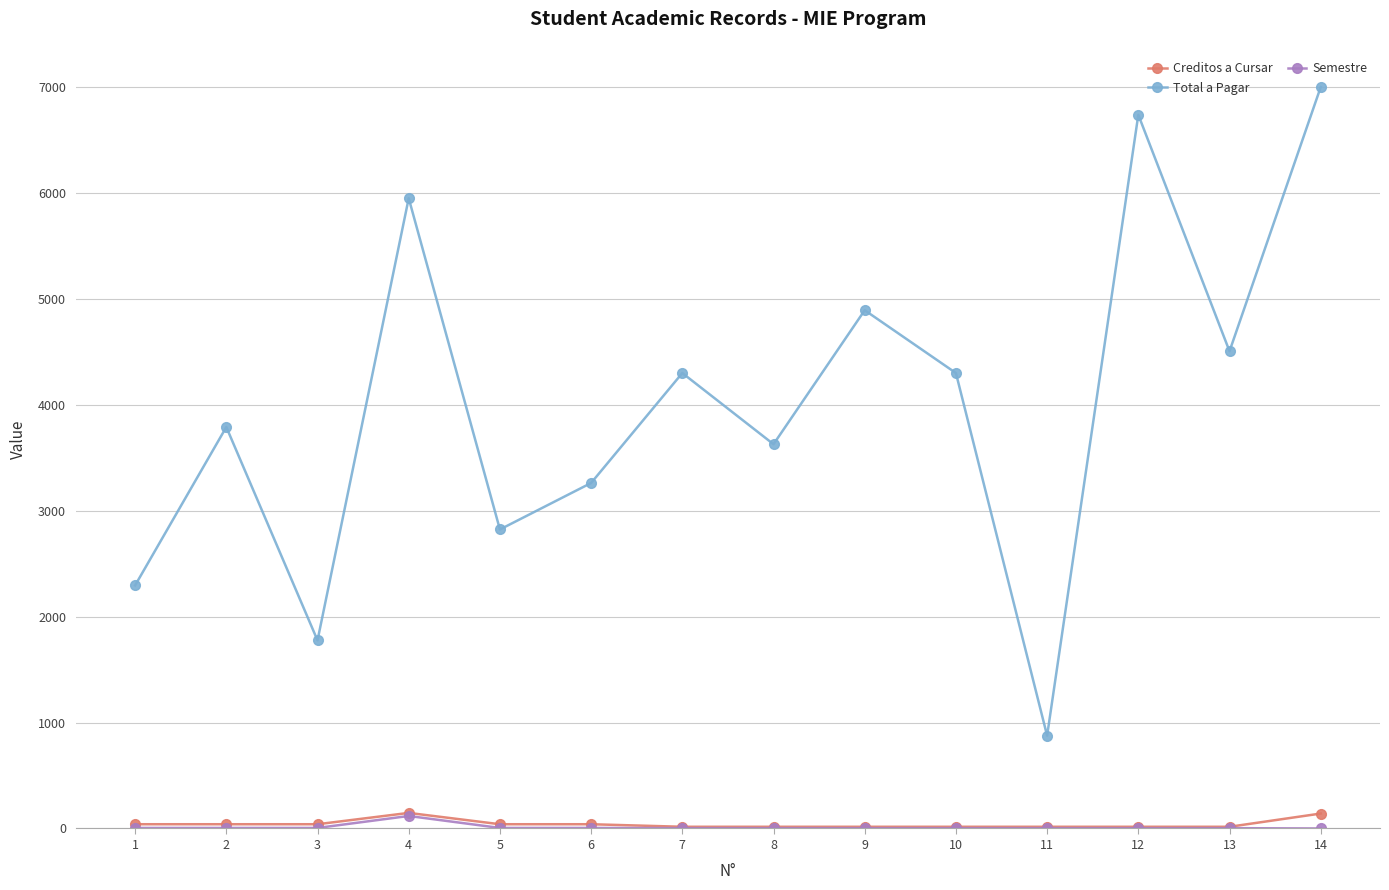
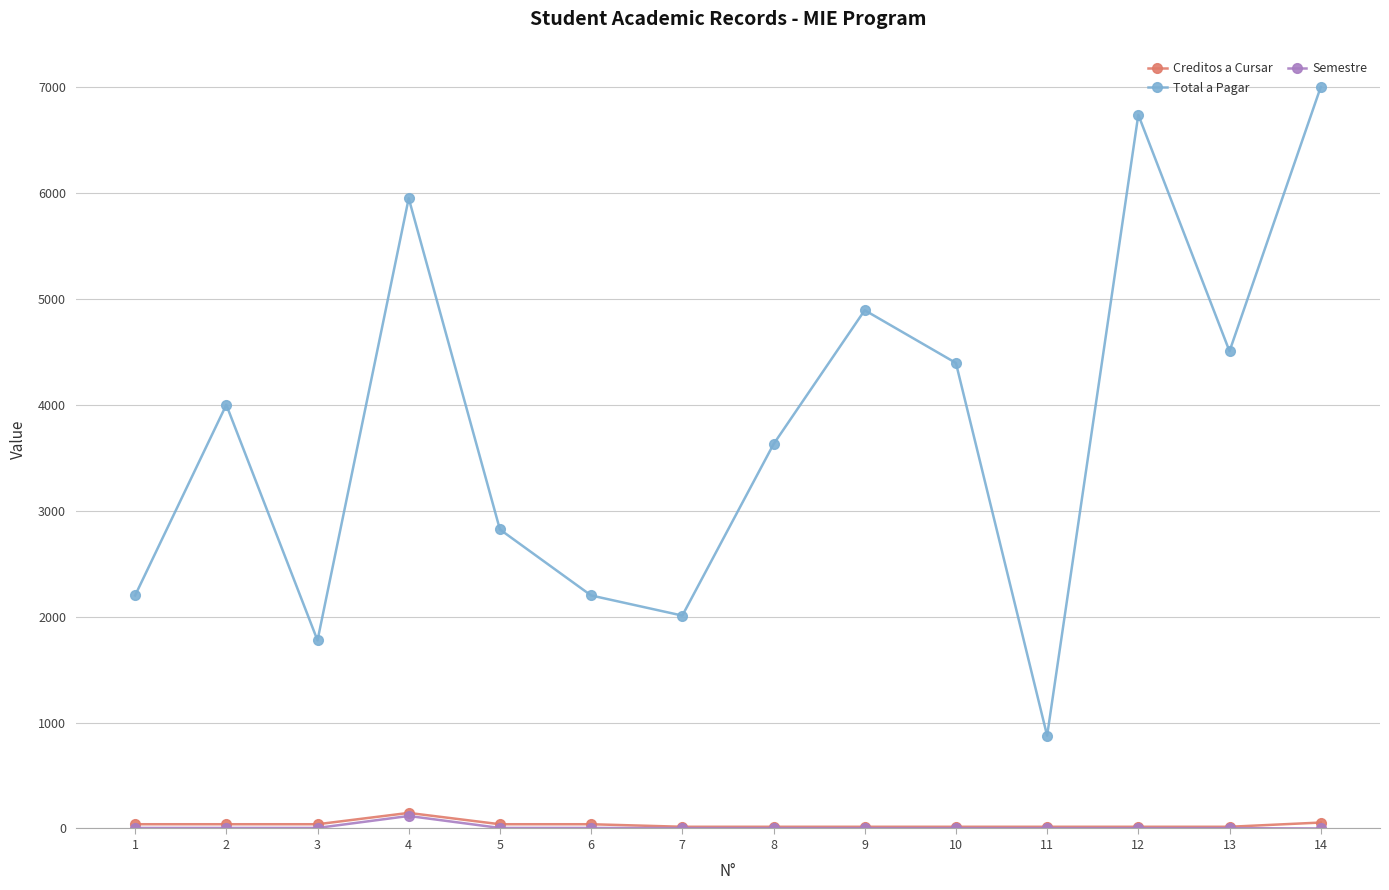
  {
    "Creditos a Cursar": {
      "1": 40,
      "2": 40,
      "3": 40,
      "4": 150,
      "5": 40,
      "6": 40,
-     "14": 140
+     "14": 60
    },
    "Total a Pagar": {
-     "1": 2300,
-     "2": 3790,
+     "1": 2200,
+     "2": 4000,
      "3": 1780,
      "4": 5950,
      "5": 2820,
-     "6": 3260,
-     "7": 4300,
+     "6": 2200,
+     "7": 2010,
      "8": 3630,
      "9": 4890,
-     "10": 4300,
+     "10": 4400,
      "11": 880,
      "12": 6740,
      "13": 4510,
      "14": 7000
    },
    "Semestre": {
      "1": 10,
      "2": 10,
      "3": 10,
      "4": 120,
      "5": 10,
      "6": 10,
      "14": 0
    }
  }
